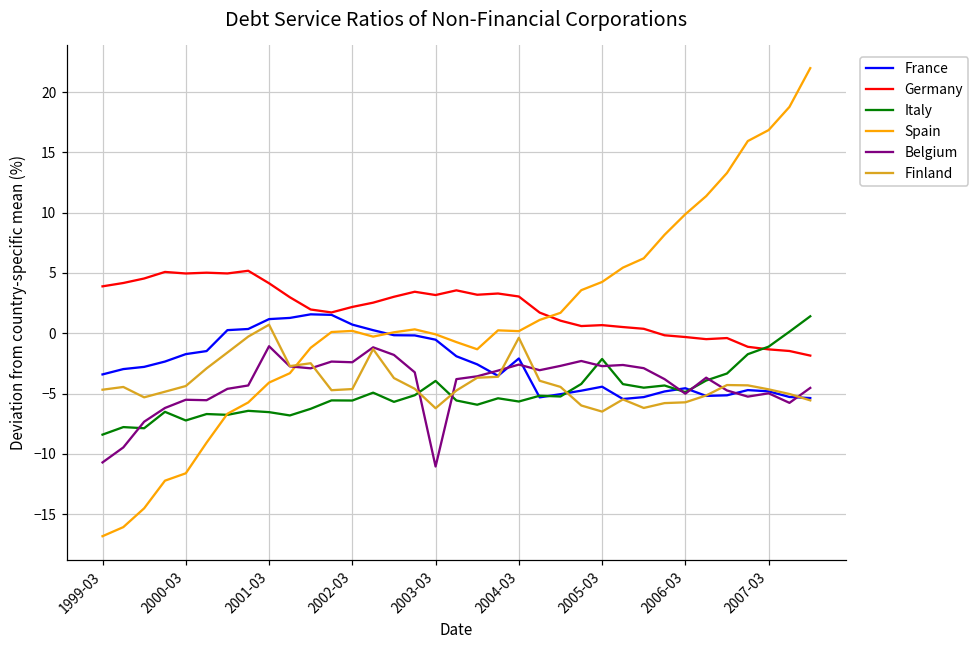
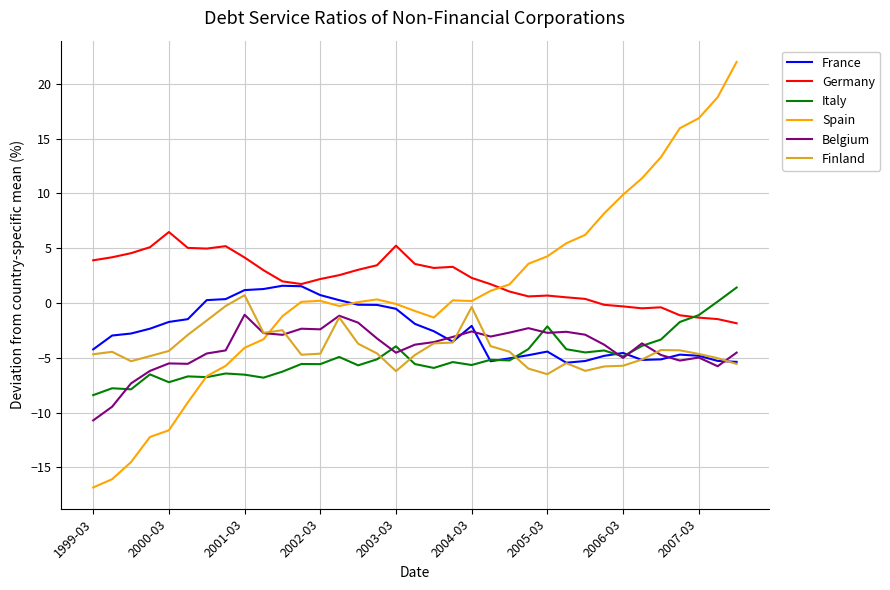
  {
    "France": {
-     "1999-03": -3.4,
+     "1999-03": -4.2,
      "2000-03": -1.7,
      "2001-03": 1.2,
      "2002-03": 0.7,
      "2003-03": -0.5,
      "2004-03": -2.1,
      "2005-03": -4.4,
      "2006-03": -4.6
    },
    "Germany": {
      "1999-03": 3.9,
-     "2000-03": 5.0,
+     "2000-03": 6.5,
      "2001-03": 4.1,
      "2002-03": 2.2,
-     "2003-03": 3.2,
-     "2004-03": 3.0,
+     "2003-03": 5.2,
+     "2004-03": 2.3,
      "2005-03": 0.7,
      "2006-03": -0.3
    },
    "Italy": {
      "1999-03": -8.4,
      "2000-03": -7.2,
      "2001-03": -6.5,
      "2002-03": -5.6,
      "2003-03": -4.0,
      "2004-03": -5.7,
      "2005-03": -2.1
    },
    "Belgium": {
      "1999-03": -10.7,
      "2000-03": -5.5,
      "2001-03": -1.1,
      "2002-03": -2.4,
-     "2003-03": -11.1,
+     "2003-03": -4.5,
      "2004-03": -2.6,
      "2005-03": -2.7
    }
  }
